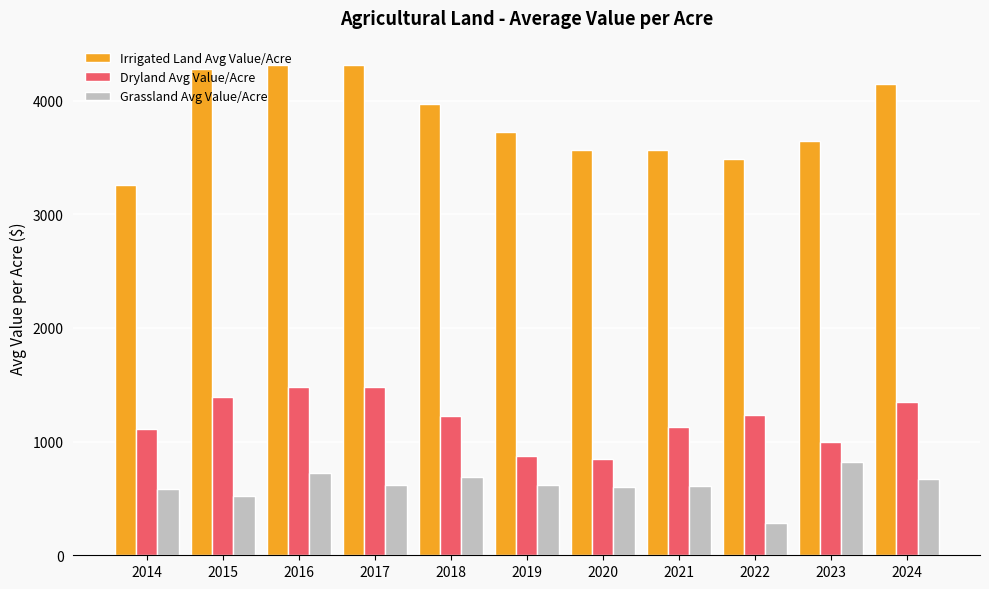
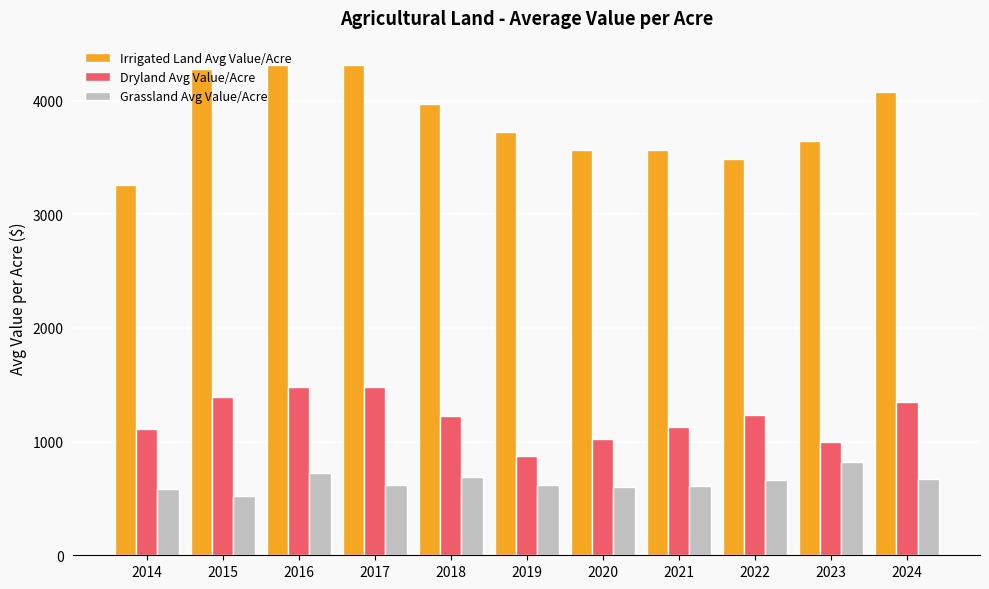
  {
    "Irrigated Land Avg Value/Acre": {
      "2014": 3260,
      "2015": 4280,
      "2016": 4310,
      "2017": 4310,
      "2018": 3970,
      "2019": 3730,
      "2020": 3570,
      "2021": 3570,
      "2022": 3490,
      "2023": 3640,
-     "2024": 4150
+     "2024": 4080
    },
    "Dryland Avg Value/Acre": {
      "2014": 1110,
      "2015": 1390,
      "2016": 1480,
      "2017": 1480,
      "2018": 1230,
      "2019": 870,
-     "2020": 840,
+     "2020": 1020,
      "2021": 1130,
      "2022": 1230,
      "2023": 1000,
      "2024": 1350
    },
    "Grassland Avg Value/Acre": {
      "2014": 580,
      "2015": 530,
      "2016": 720,
      "2017": 620,
      "2018": 690,
      "2019": 620,
      "2020": 600,
      "2021": 610,
-     "2022": 290,
+     "2022": 660,
      "2023": 820,
      "2024": 680
    }
  }
